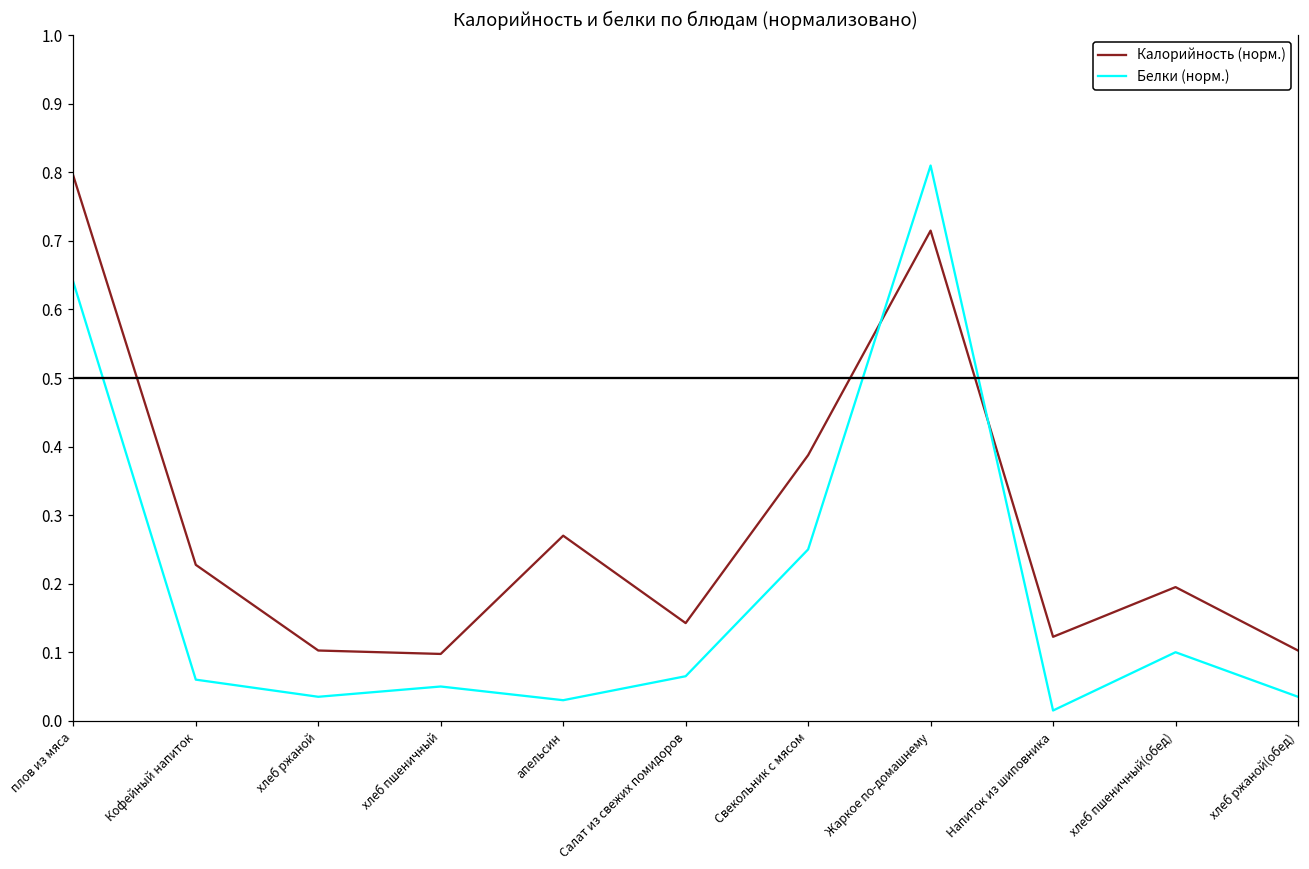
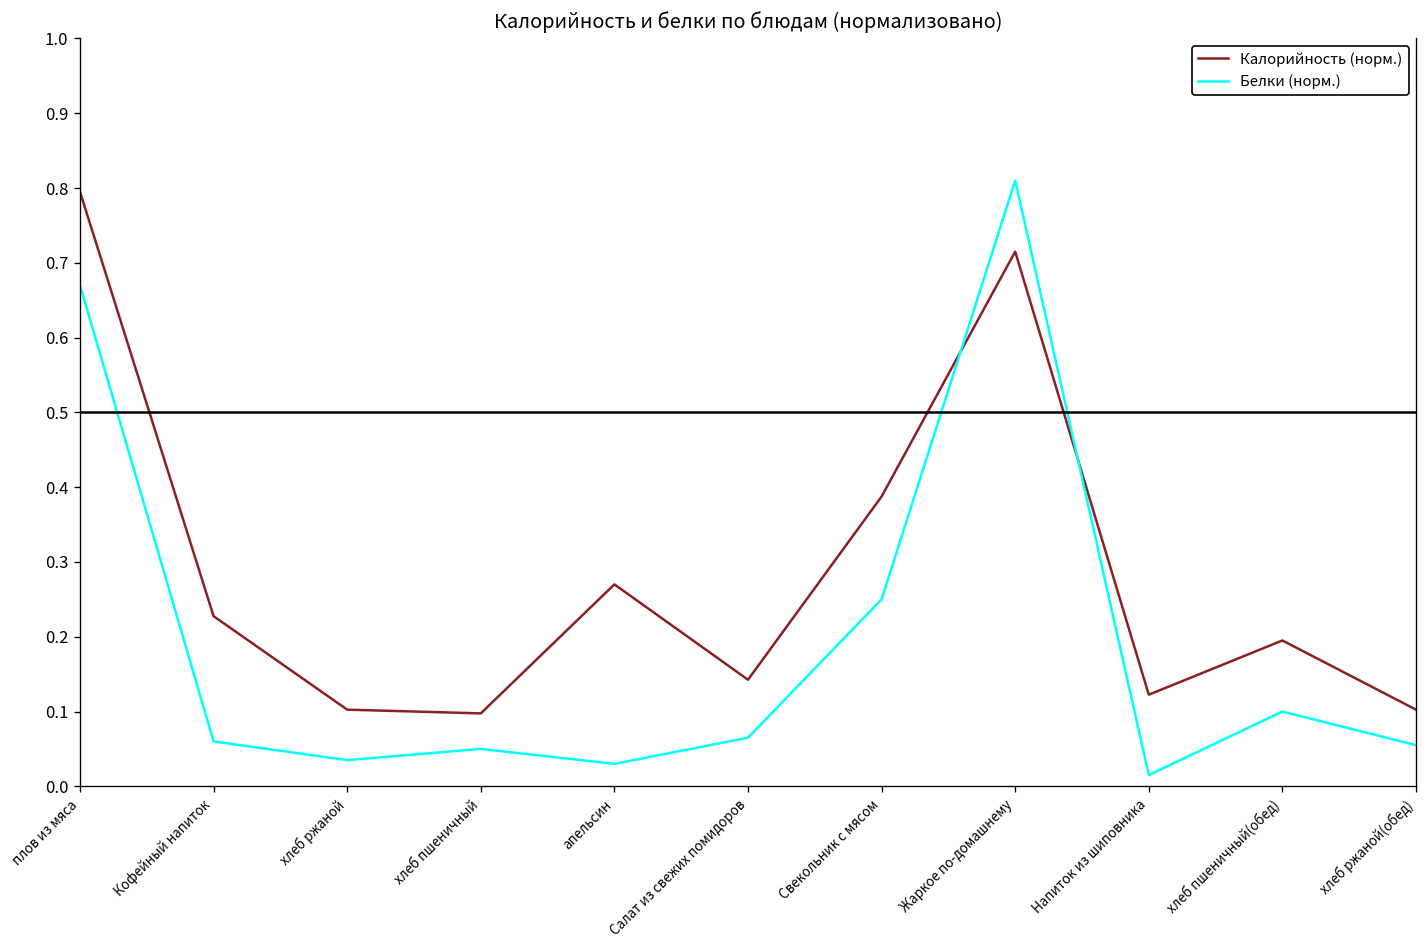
  {
    "Калорийность (норм.)": {
      "плов из мяса": 0.80,
      "Кофейный напиток": 0.23,
      "хлеб ржаной": 0.10,
      "хлеб пшеничный": 0.10,
      "апельсин": 0.27,
      "Салат из свежих помидоров": 0.14,
      "Свекольник с мясом": 0.39,
      "Жаркое по-домашнему": 0.72,
      "Напиток из шиповника": 0.12,
      "хлеб пшеничный(обед)": 0.20,
      "хлеб ржаной(обед)": 0.10
    },
    "Белки (норм.)": {
-     "плов из мяса": 0.64,
+     "плов из мяса": 0.67,
      "Кофейный напиток": 0.06,
      "хлеб ржаной": 0.03,
      "хлеб пшеничный": 0.05,
      "апельсин": 0.03,
      "Салат из свежих помидоров": 0.07,
      "Свекольник с мясом": 0.25,
      "Жаркое по-домашнему": 0.81,
      "Напиток из шиповника": 0.02,
      "хлеб пшеничный(обед)": 0.10,
-     "хлеб ржаной(обед)": 0.03
+     "хлеб ржаной(обед)": 0.06
    }
  }
